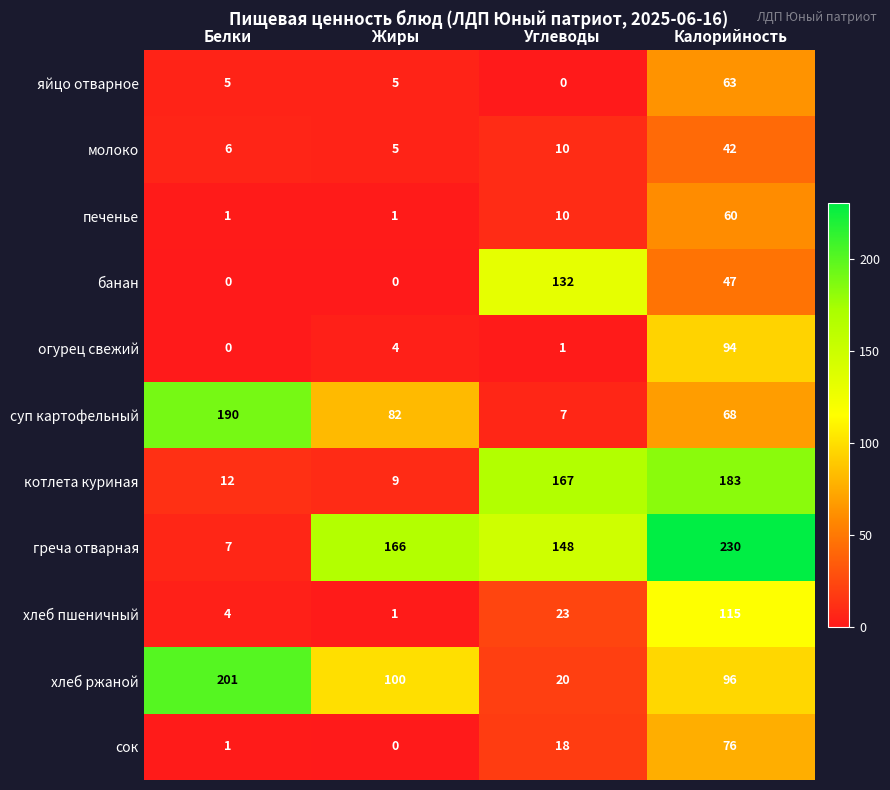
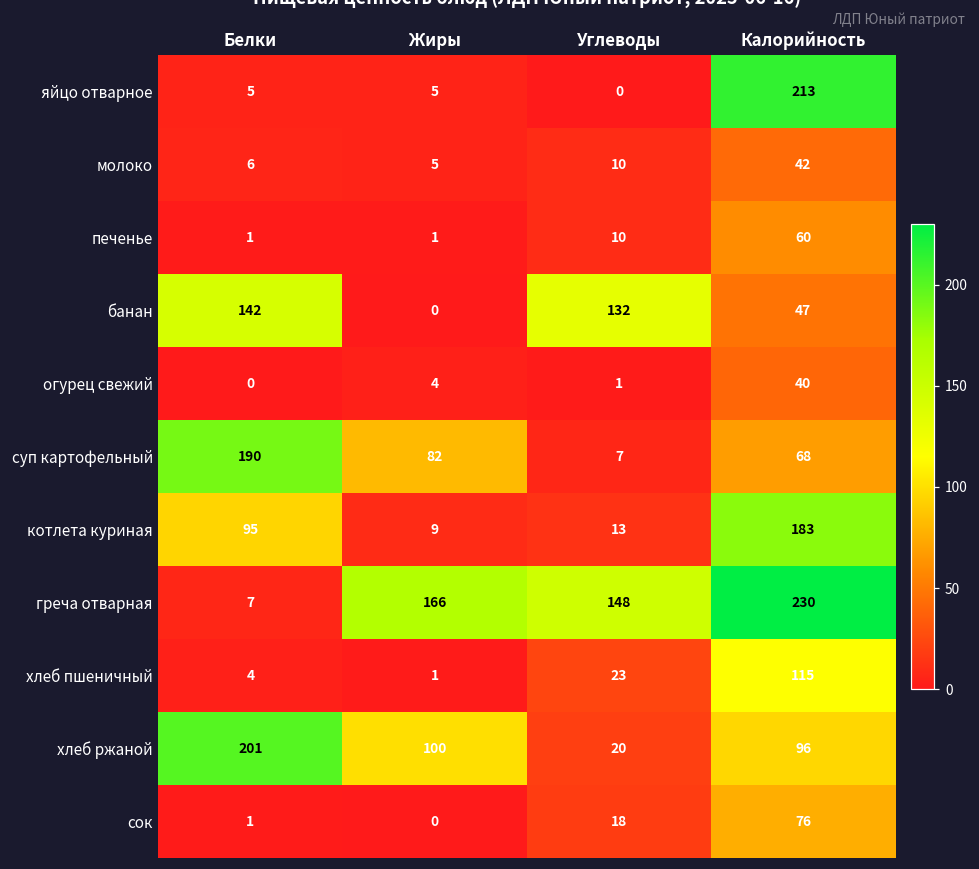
  {
    "яйцо отварное": {
      "Белки": 5,
      "Жиры": 5,
      "Углеводы": 0,
-     "Калорийность": 63
+     "Калорийность": 213
    },
    "молоко": {
      "Белки": 6,
      "Жиры": 5,
      "Углеводы": 10,
      "Калорийность": 42
    },
    "печенье": {
      "Белки": 1,
      "Жиры": 1,
      "Углеводы": 10,
      "Калорийность": 60
    },
    "банан": {
-     "Белки": 0,
+     "Белки": 142,
      "Жиры": 0,
      "Углеводы": 132,
      "Калорийность": 47
    },
    "огурец свежий": {
      "Белки": 0,
      "Жиры": 4,
      "Углеводы": 1,
-     "Калорийность": 94
+     "Калорийность": 40
    },
    "суп картофельный": {
      "Белки": 190,
      "Жиры": 82,
      "Углеводы": 7,
      "Калорийность": 68
    },
    "котлета куриная": {
-     "Белки": 12,
+     "Белки": 95,
      "Жиры": 9,
-     "Углеводы": 167,
+     "Углеводы": 13,
      "Калорийность": 183
    },
    "греча отварная": {
      "Белки": 7,
      "Жиры": 166,
      "Углеводы": 148,
      "Калорийность": 230
    },
    "хлеб пшеничный": {
      "Белки": 4,
      "Жиры": 1,
      "Углеводы": 23,
      "Калорийность": 115
    },
    "хлеб ржаной": {
      "Белки": 201,
      "Жиры": 100,
      "Углеводы": 20,
      "Калорийность": 96
    },
    "сок": {
      "Белки": 1,
      "Жиры": 0,
      "Углеводы": 18,
      "Калорийность": 76
    }
  }
